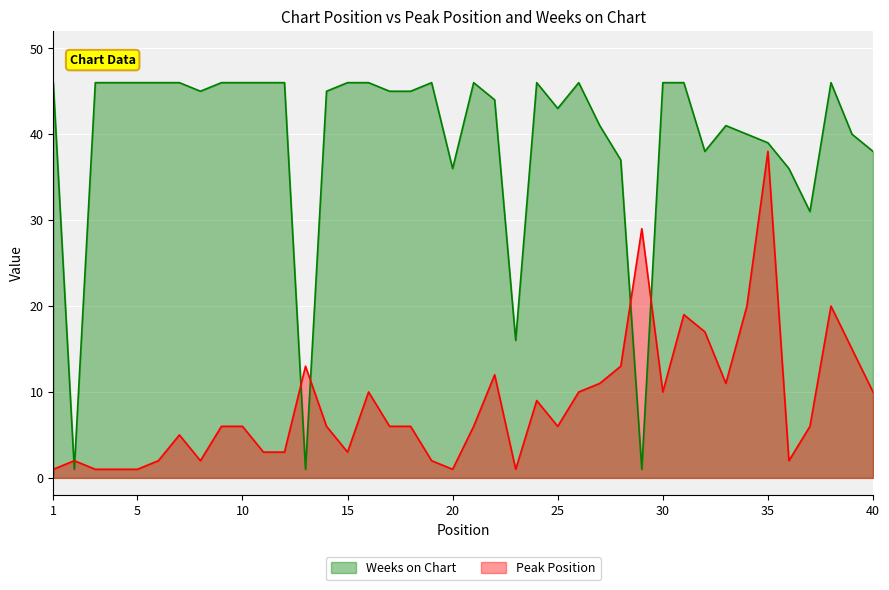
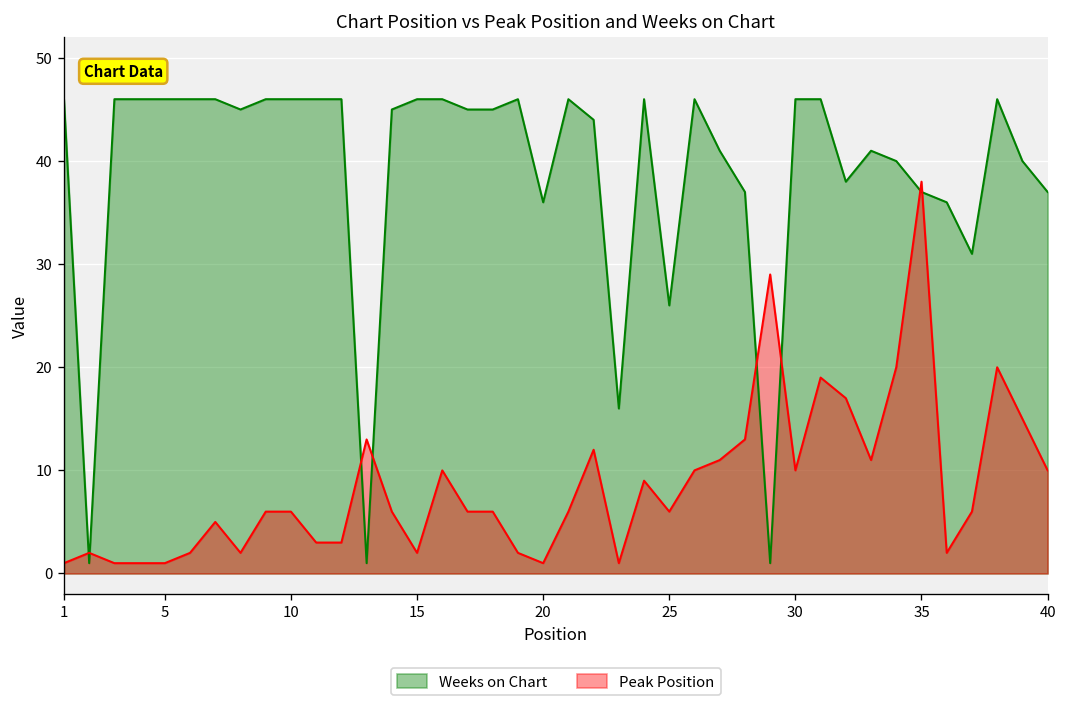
  {
    "Weeks on Chart": {
      "1": 46,
      "5": 46,
      "10": 46,
      "15": 46,
      "20": 36,
-     "25": 43,
+     "25": 26,
      "30": 46,
-     "35": 39,
-     "40": 38
+     "35": 37,
+     "40": 37
    },
    "Peak Position": {
      "1": 1,
      "5": 1,
      "10": 6,
-     "15": 3,
+     "15": 2,
      "20": 1,
      "25": 6,
      "30": 10,
      "35": 38,
      "40": 10
    }
  }
